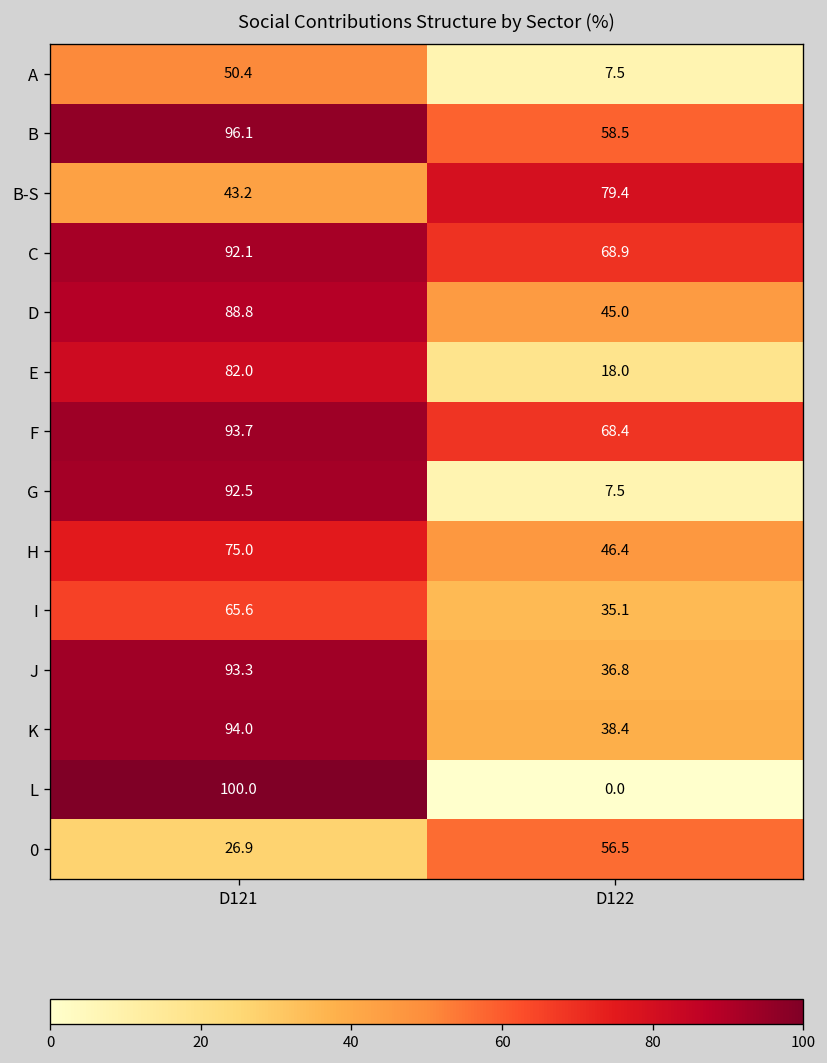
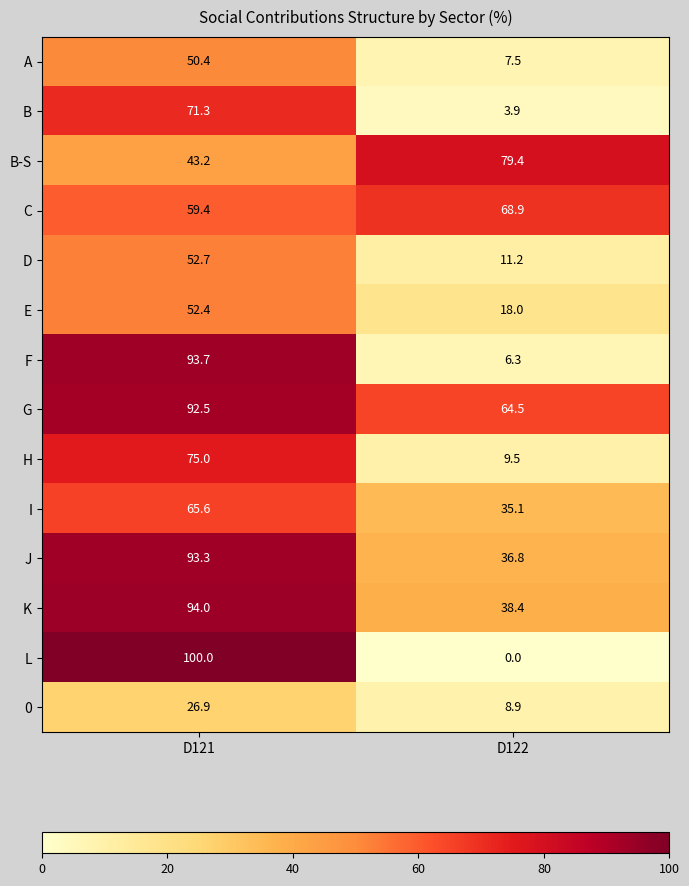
  {
    "A": {
      "D121": 50.4,
      "D122": 7.5
    },
    "B": {
-     "D121": 96.1,
-     "D122": 58.5
+     "D121": 71.3,
+     "D122": 3.9
    },
    "B-S": {
      "D121": 43.2,
      "D122": 79.4
    },
    "C": {
-     "D121": 92.1,
+     "D121": 59.4,
      "D122": 68.9
    },
    "D": {
-     "D121": 88.8,
-     "D122": 45.0
+     "D121": 52.7,
+     "D122": 11.2
    },
    "E": {
-     "D121": 82.0,
+     "D121": 52.4,
      "D122": 18.0
    },
    "F": {
      "D121": 93.7,
-     "D122": 68.4
+     "D122": 6.3
    },
    "G": {
      "D121": 92.5,
-     "D122": 7.5
+     "D122": 64.5
    },
    "H": {
      "D121": 75.0,
-     "D122": 46.4
+     "D122": 9.5
    },
    "I": {
      "D121": 65.6,
      "D122": 35.1
    },
    "J": {
      "D121": 93.3,
      "D122": 36.8
    },
    "K": {
      "D121": 94.0,
      "D122": 38.4
    },
    "L": {
      "D121": 100.0,
      "D122": 0.0
    },
    "0": {
      "D121": 26.9,
-     "D122": 56.5
+     "D122": 8.9
    }
  }
